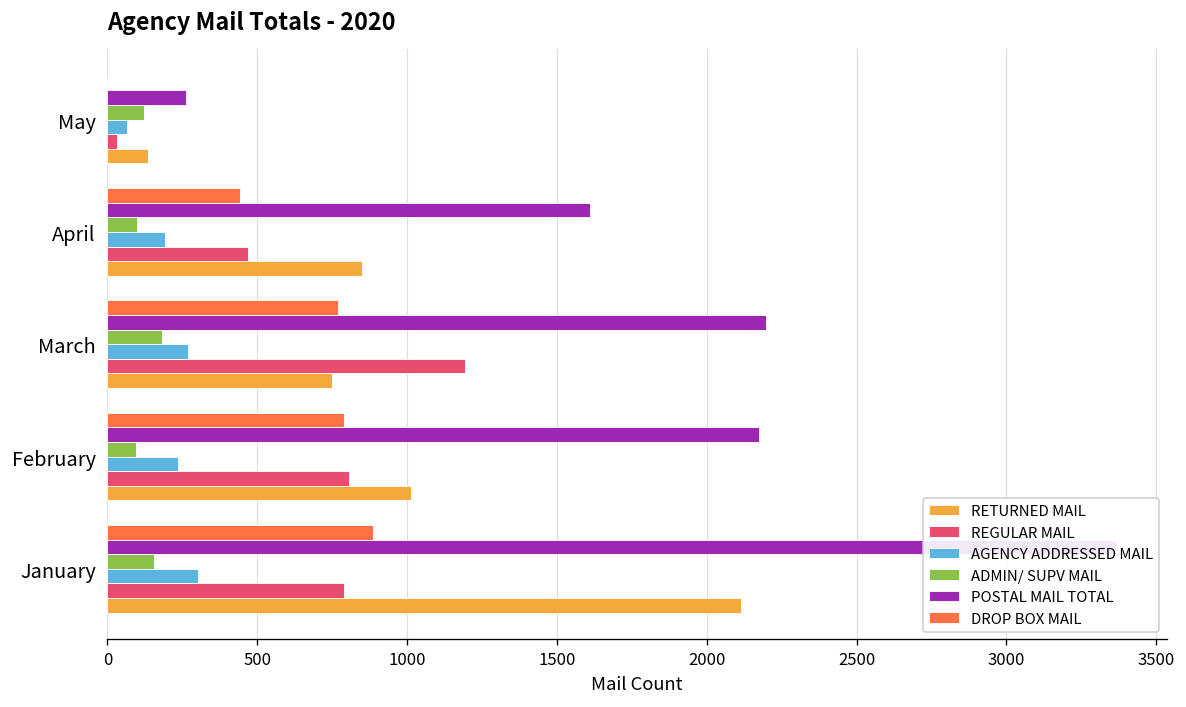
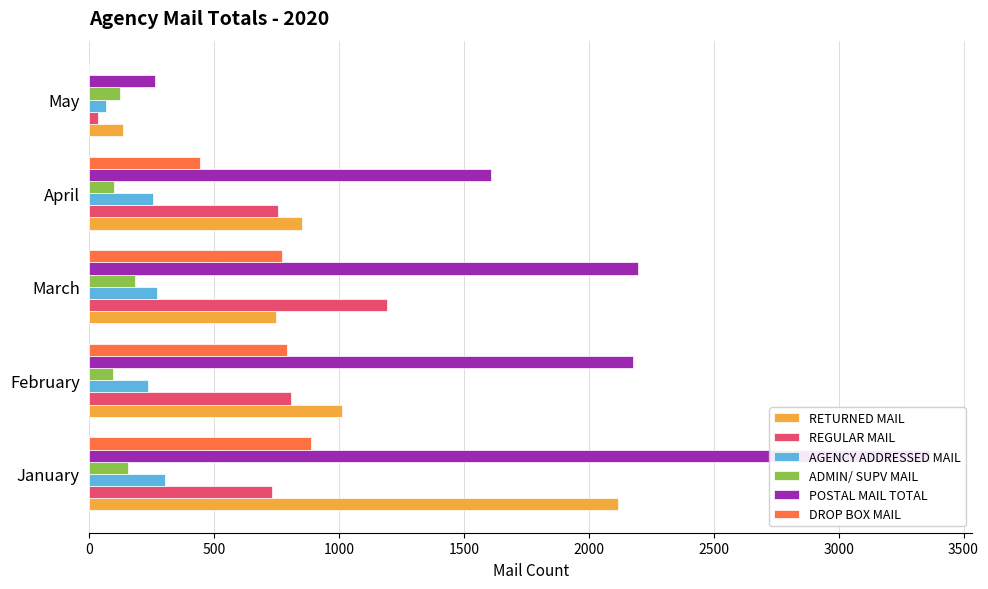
  {
    "REGULAR MAIL": {
      "May": 30,
-     "April": 470,
+     "April": 750,
      "March": 1190,
      "February": 810,
-     "January": 790
+     "January": 730
    },
    "AGENCY ADDRESSED MAIL": {
      "May": 70,
-     "April": 190,
+     "April": 250,
      "March": 270,
      "February": 240,
      "January": 300
    },
    "ADMIN/ SUPV MAIL": {
      "May": 120,
      "April": 100,
      "March": 180,
      "February": 100,
      "January": 160
    },
    "POSTAL MAIL TOTAL": {
      "May": 260,
      "April": 1610,
      "March": 2200,
      "February": 2180
    }
  }
